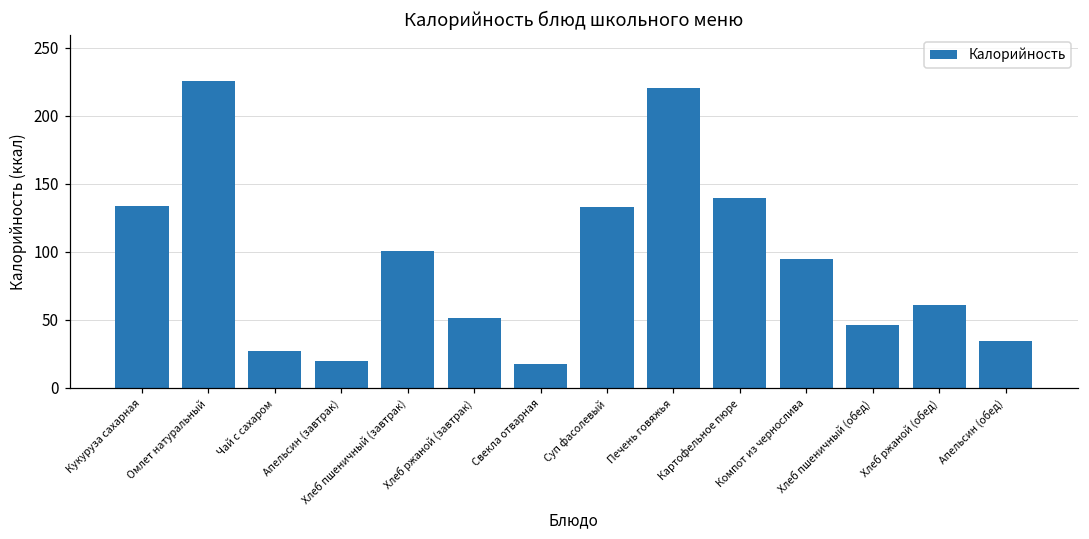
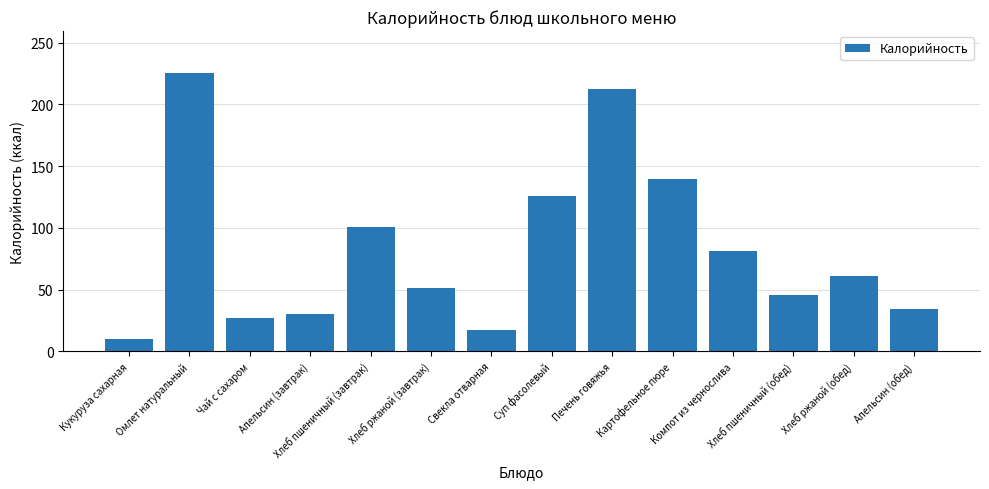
  {
-   "Кукуруза сахарная": 134,
+   "Кукуруза сахарная": 10,
    "Омлет натуральный": 226,
    "Чай с сахаром": 27,
-   "Апельсин (завтрак)": 20,
+   "Апельсин (завтрак)": 30,
    "Хлеб пшеничный (завтрак)": 101,
    "Хлеб ржаной (завтрак)": 51,
    "Свекла отварная": 18,
-   "Суп фасолевый": 133,
-   "Печень говяжья": 221,
+   "Суп фасолевый": 126,
+   "Печень говяжья": 213,
    "Картофельное пюре": 139,
-   "Компот из чернослива": 94,
+   "Компот из чернослива": 81,
    "Хлеб пшеничный (обед)": 46,
    "Хлеб ржаной (обед)": 61,
    "Апельсин (обед)": 34
  }
